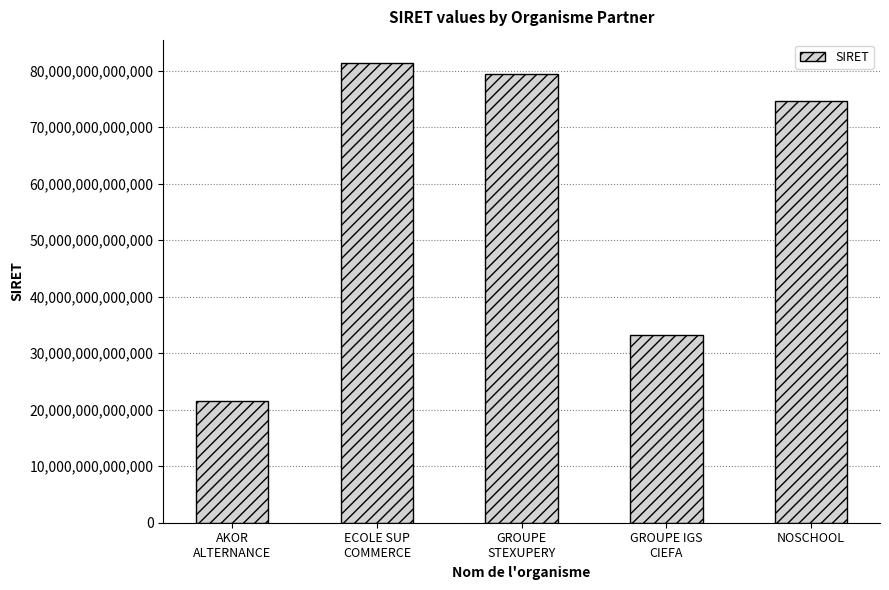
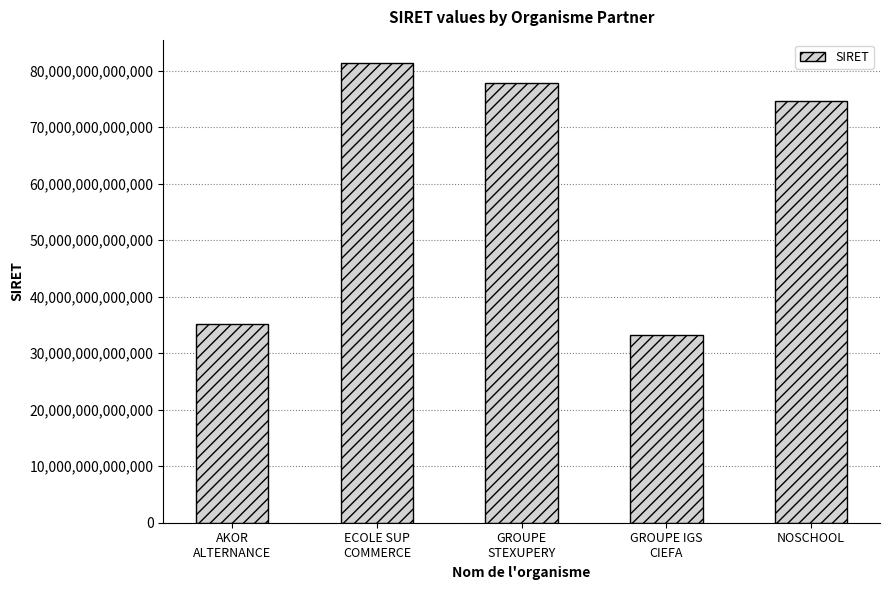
  {
-   "AKOR ALTERNANCE": "21,000,000,000,000",
+   "AKOR ALTERNANCE": "35,000,000,000,000",
    "ECOLE SUP COMMERCE": "81,000,000,000,000",
-   "GROUPE STEXUPERY": "79,000,000,000,000",
+   "GROUPE STEXUPERY": "78,000,000,000,000",
    "GROUPE IGS CIEFA": "33,000,000,000,000",
    "NOSCHOOL": "75,000,000,000,000"
  }
